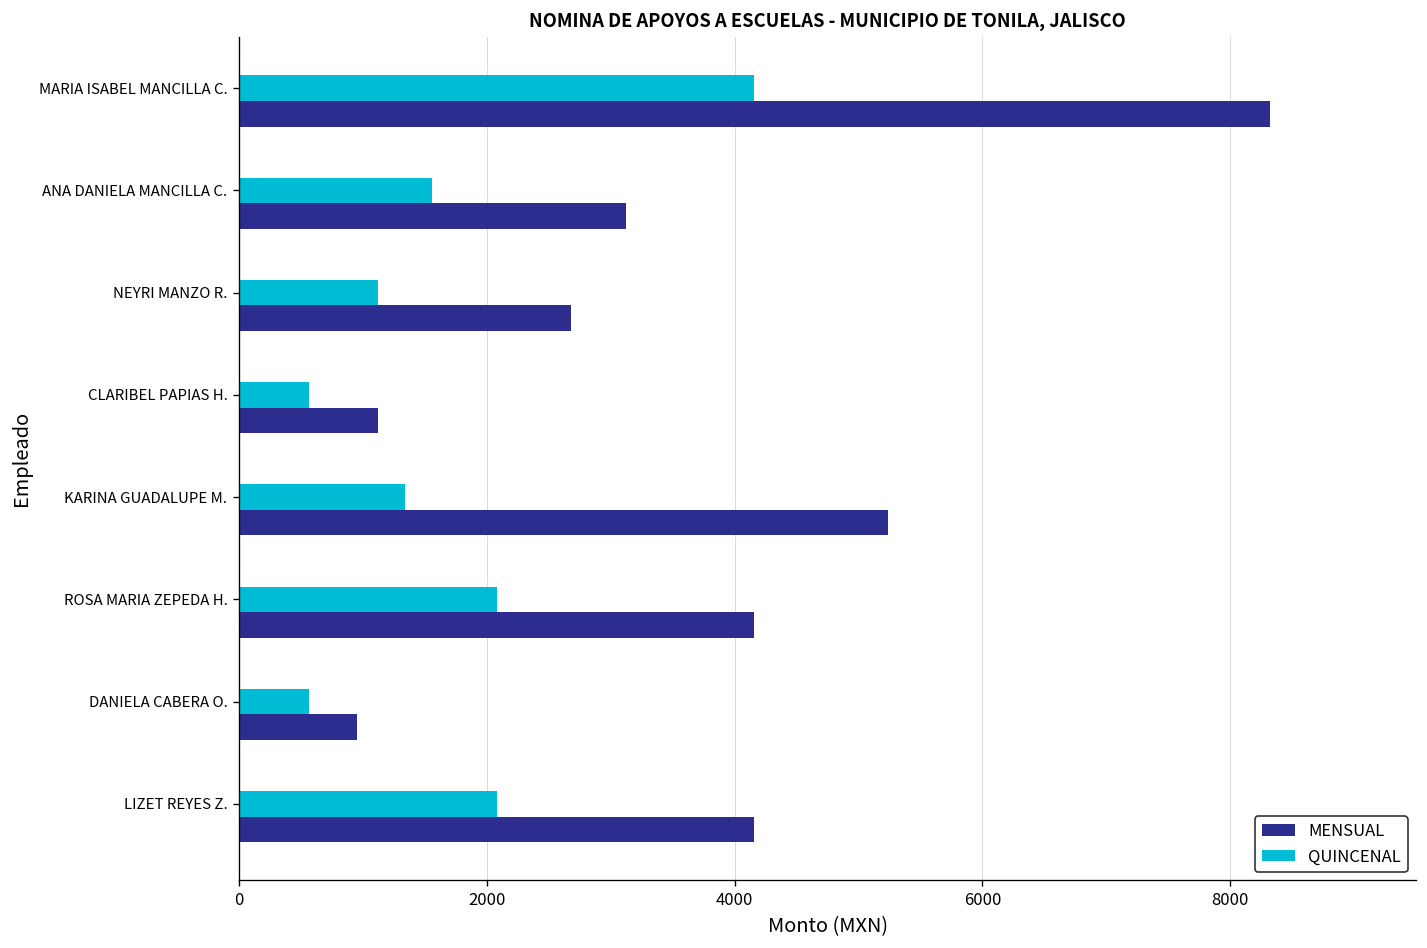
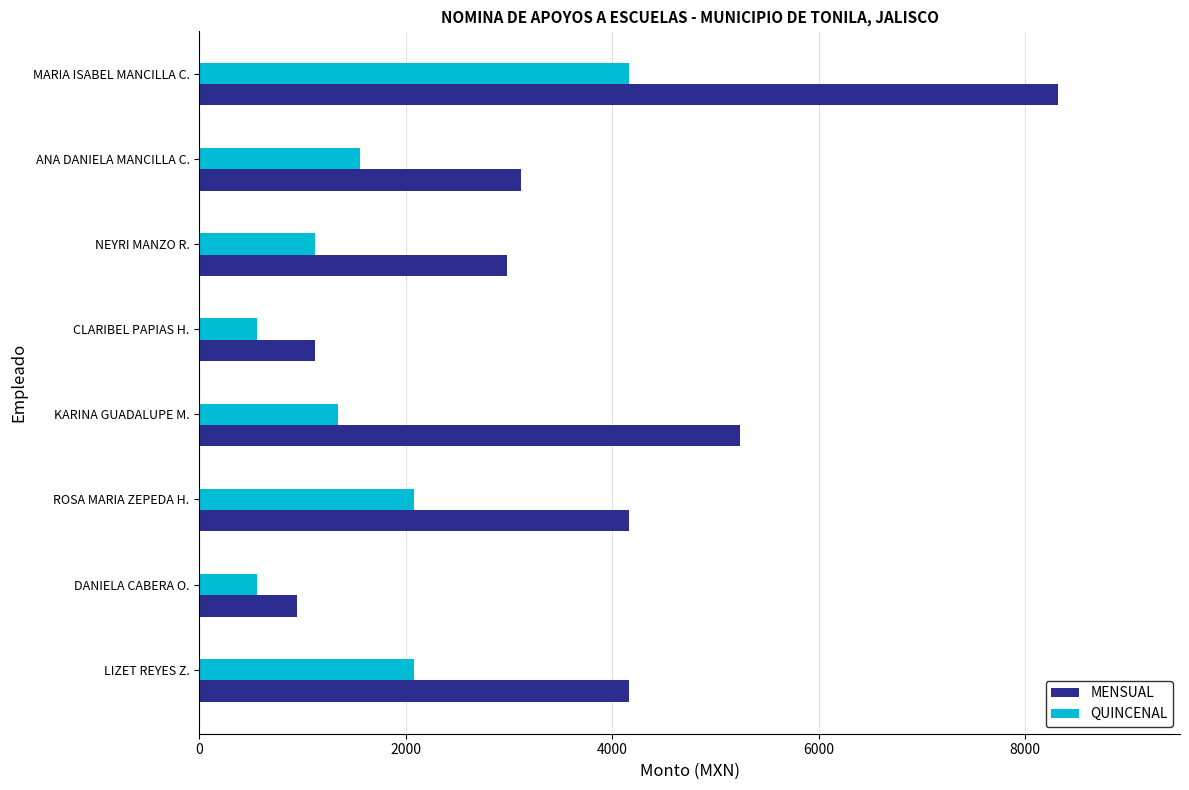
  {
    "MENSUAL": {
      "MARIA ISABEL MANCILLA C.": 8320,
      "ANA DANIELA MANCILLA C.": 3120,
-     "NEYRI MANZO R.": 2680,
+     "NEYRI MANZO R.": 2980,
      "CLARIBEL PAPIAS H.": 1120,
      "KARINA GUADALUPE M.": 5240,
      "ROSA MARIA ZEPEDA H.": 4160,
      "DANIELA CABERA O.": 950,
      "LIZET REYES Z.": 4160
    },
    "QUINCENAL": {
      "MARIA ISABEL MANCILLA C.": 4160,
      "ANA DANIELA MANCILLA C.": 1560,
      "NEYRI MANZO R.": 1130,
      "CLARIBEL PAPIAS H.": 560,
      "KARINA GUADALUPE M.": 1340,
      "ROSA MARIA ZEPEDA H.": 2080,
      "DANIELA CABERA O.": 560,
      "LIZET REYES Z.": 2080
    }
  }
